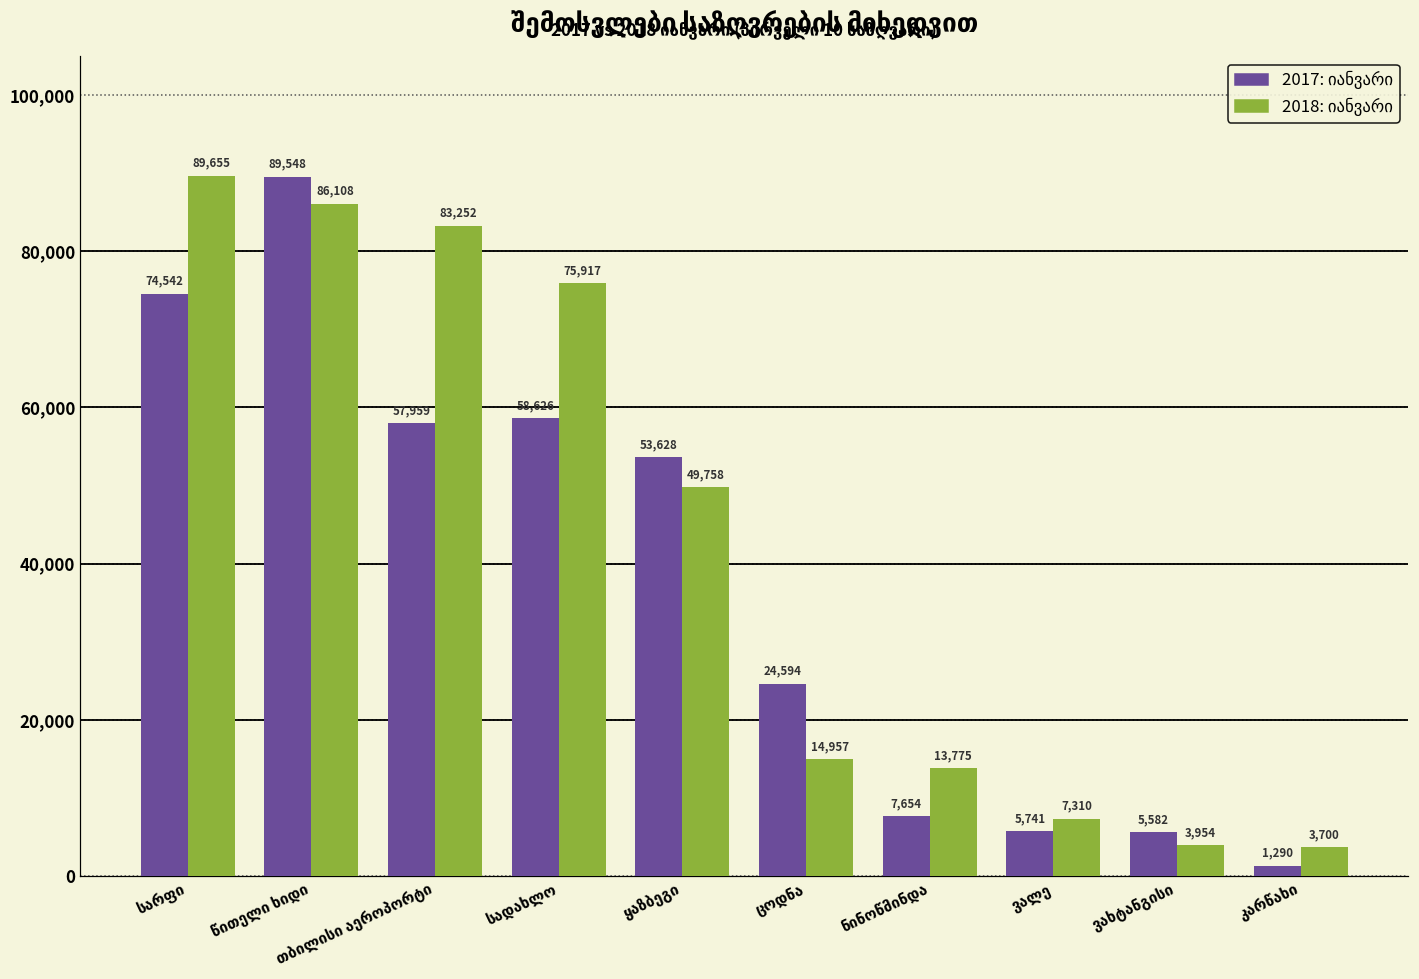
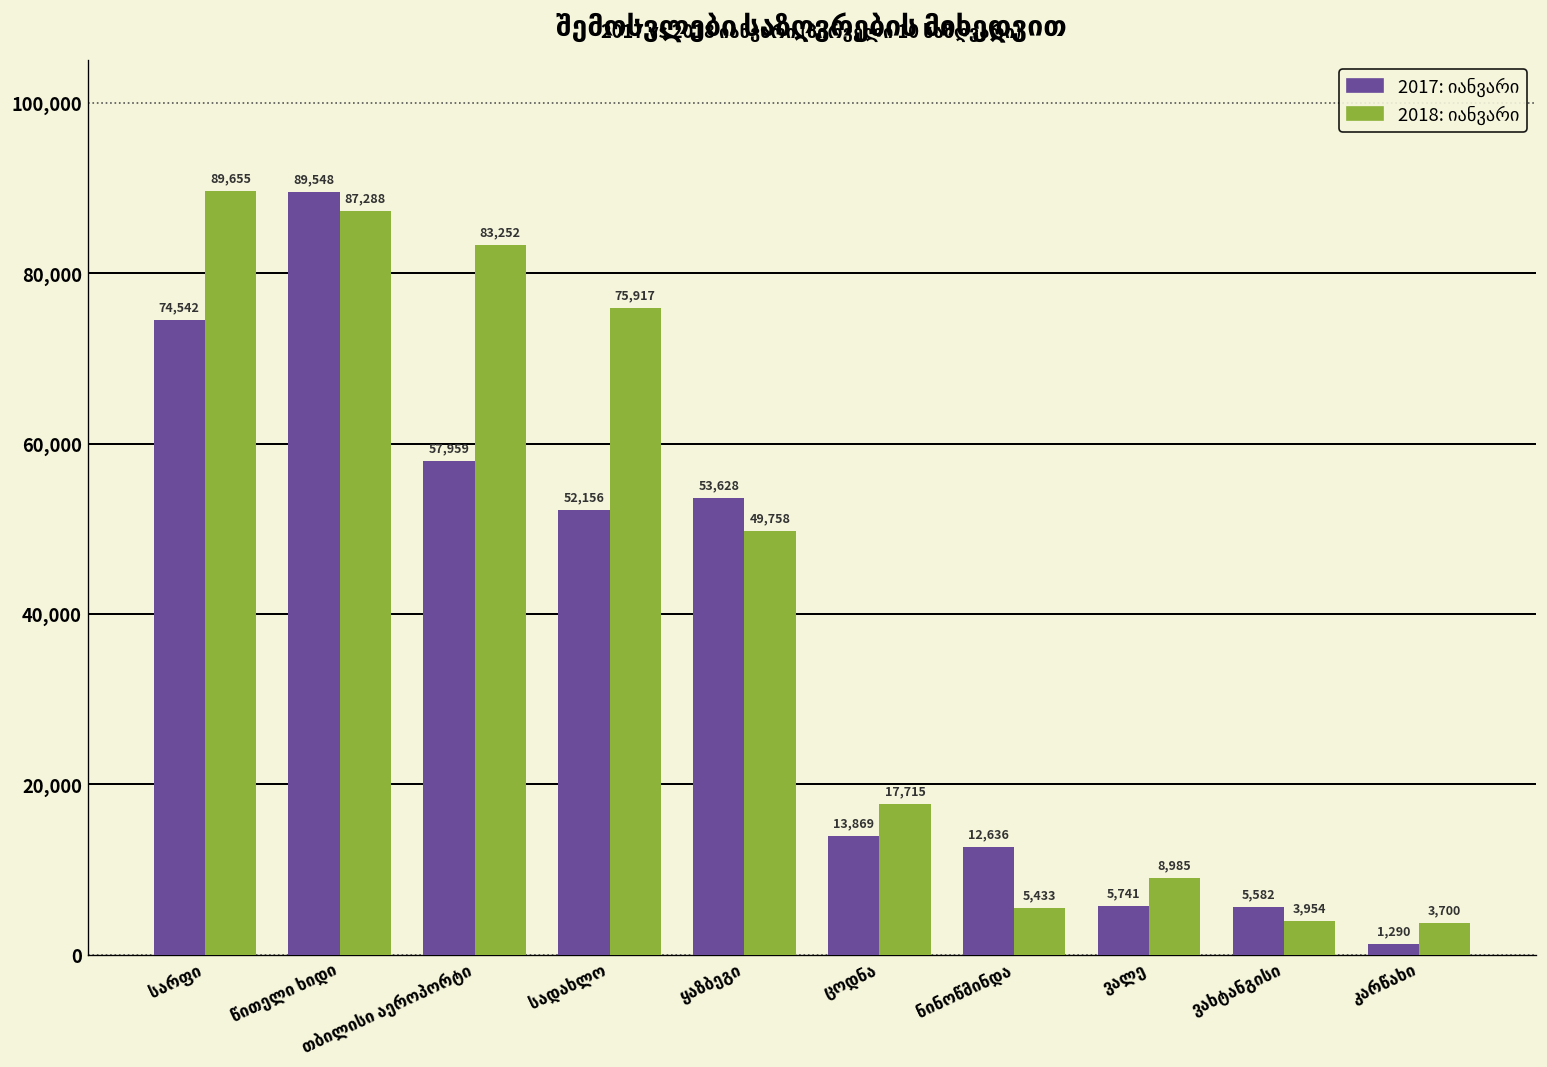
  {
    "2017: იანვარი": {
      "სარფი": "74,542",
      "წითელი ხიდი": "89,548",
      "თბილისი აეროპორტი": "57,959",
-     "სადახლო": "58,626",
+     "სადახლო": "52,156",
      "ყაზბეგი": "53,628",
-     "ცოდნა": "24,594",
-     "ნინოწმინდა": "7,654",
+     "ცოდნა": "13,869",
+     "ნინოწმინდა": "12,636",
      "ვალე": "5,741",
      "ვახტანგისი": "5,582",
      "კარწახი": "1,290"
    },
    "2018: იანვარი": {
      "სარფი": "89,655",
-     "წითელი ხიდი": "86,108",
+     "წითელი ხიდი": "87,288",
      "თბილისი აეროპორტი": "83,252",
      "სადახლო": "75,917",
      "ყაზბეგი": "49,758",
-     "ცოდნა": "14,957",
-     "ნინოწმინდა": "13,775",
-     "ვალე": "7,310",
+     "ცოდნა": "17,715",
+     "ნინოწმინდა": "5,433",
+     "ვალე": "8,985",
      "ვახტანგისი": "3,954",
      "კარწახი": "3,700"
    }
  }
